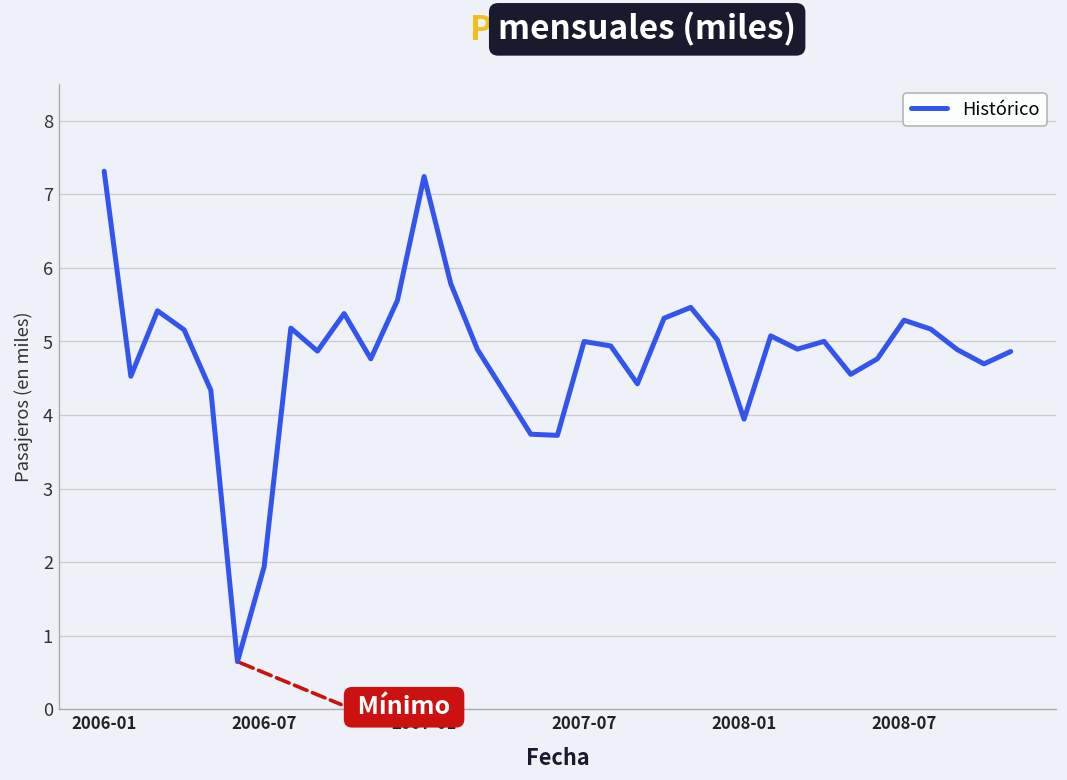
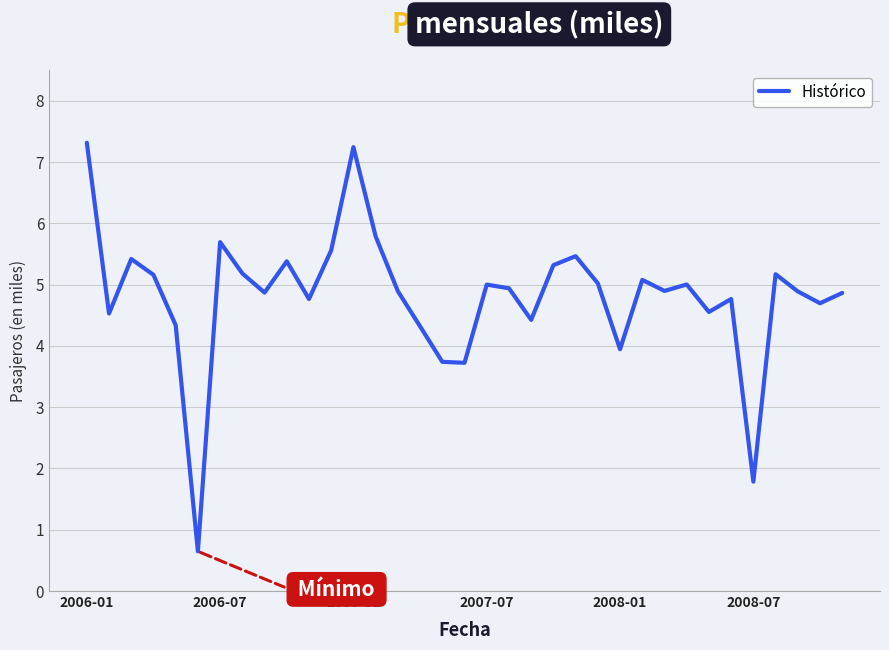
  {
    "2006-01": 7.3,
-   "2006-07": 1.9,
+   "2006-07": 5.7,
    "2007-01": 7.2,
    "2007-07": 5.0,
    "2008-01": 3.9,
-   "2008-07": 5.3
+   "2008-07": 1.8
  }
